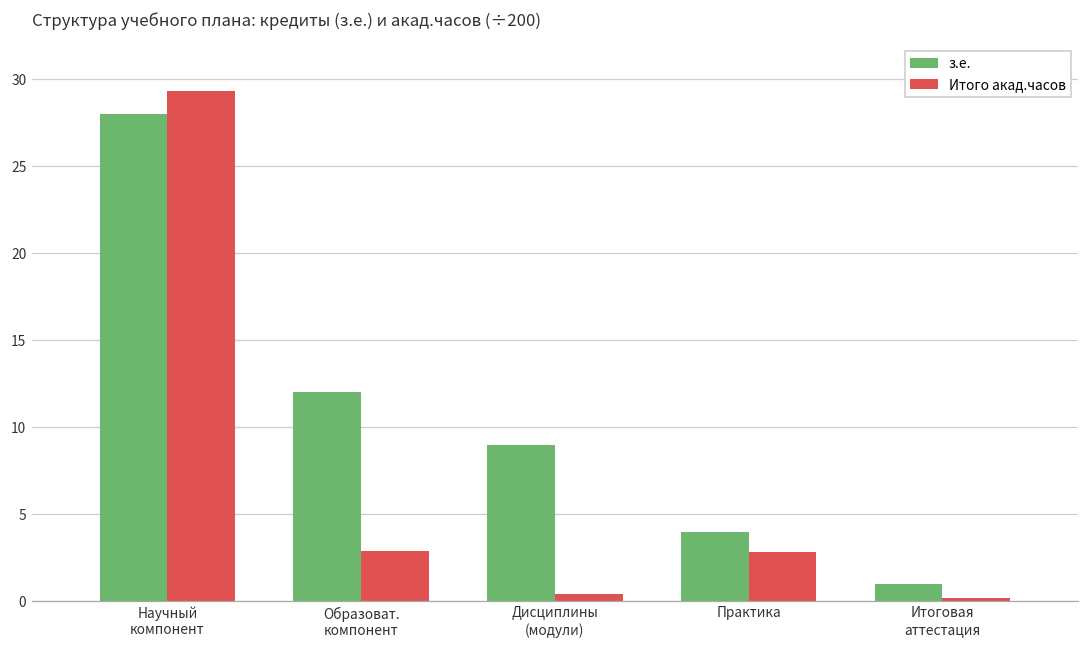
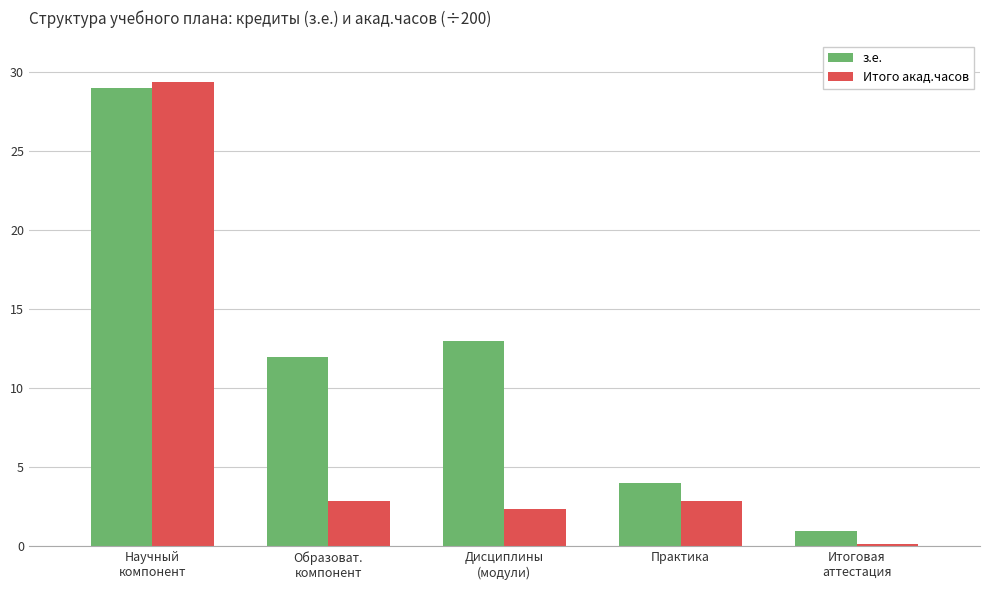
  {
    "з.е.": {
-     "Научный компонент": 28,
+     "Научный компонент": 29,
      "Образоват. компонент": 12,
-     "Дисциплины (модули)": 9,
+     "Дисциплины (модули)": 13,
      "Практика": 4,
      "Итоговая аттестация": 1
    },
    "Итого акад.часов": {
      "Научный компонент": 29.3,
      "Образоват. компонент": 2.9,
-     "Дисциплины (модули)": 0.4,
+     "Дисциплины (модули)": 2.3,
      "Практика": 2.8,
      "Итоговая аттестация": 0.2
    }
  }
